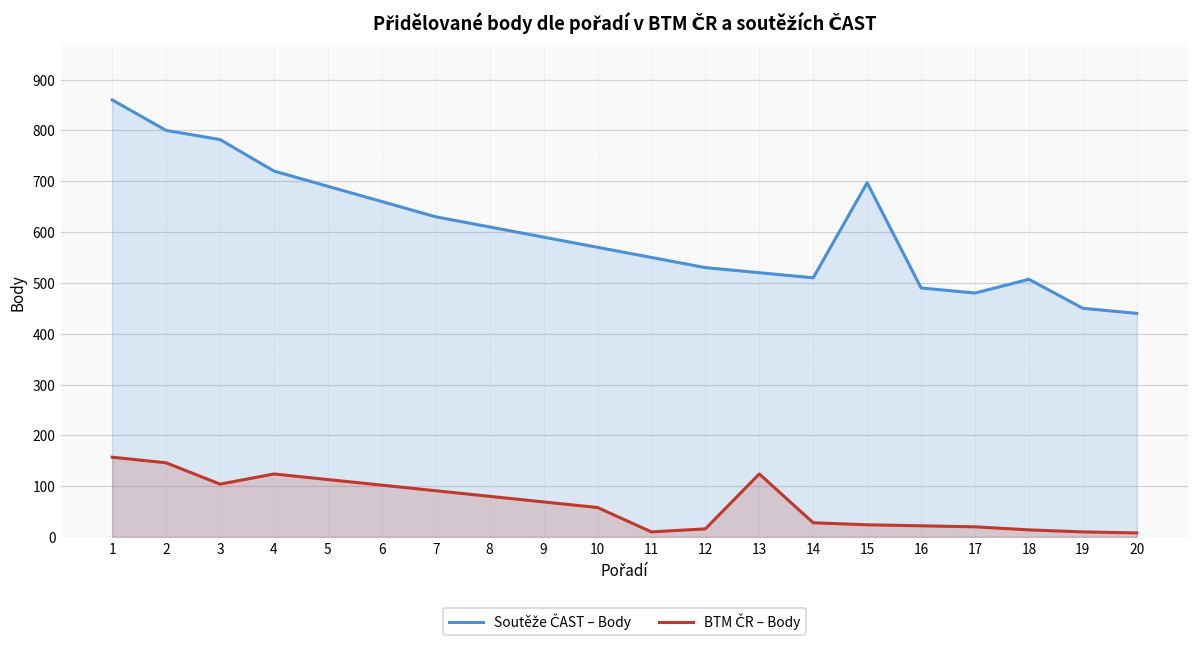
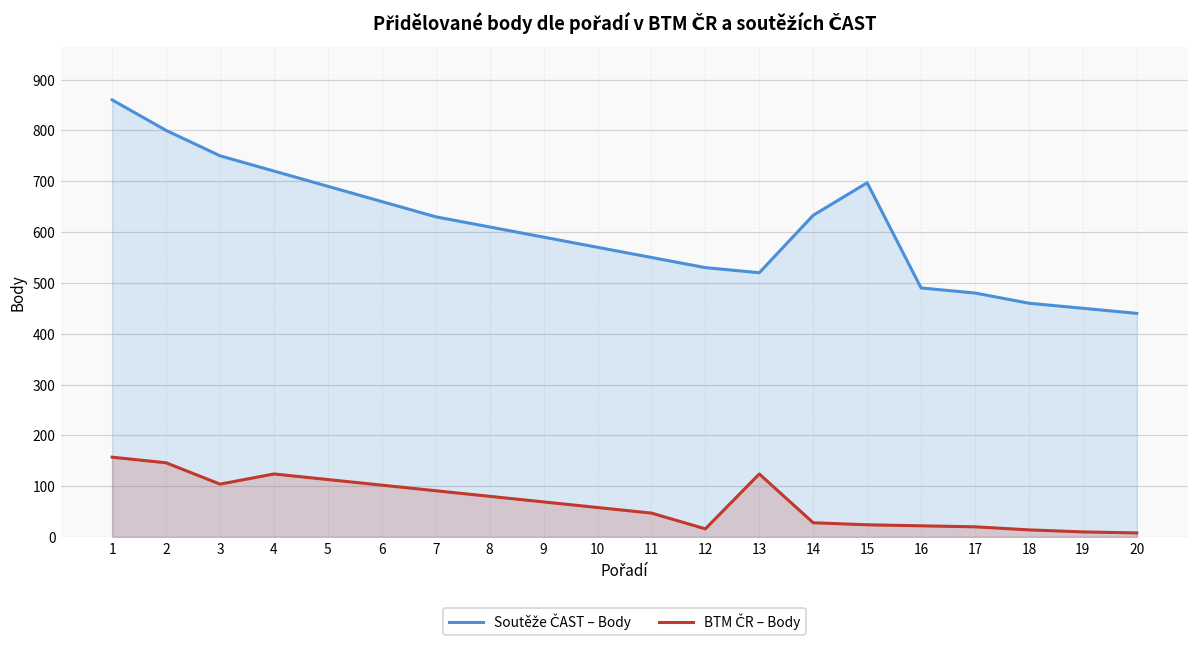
  {
    "Soutěže ČAST – Body": {
      "1": 860,
      "2": 800,
-     "3": 780,
+     "3": 750,
      "4": 720,
      "5": 690,
      "6": 660,
      "7": 630,
      "8": 610,
      "9": 590,
      "10": 570,
      "11": 550,
      "12": 530,
      "13": 520,
-     "14": 510,
+     "14": 630,
      "15": 700,
      "16": 490,
      "17": 480,
-     "18": 510,
+     "18": 460,
      "19": 450,
      "20": 440
    },
    "BTM ČR – Body": {
      "1": 160,
      "2": 150,
      "3": 100,
      "4": 120,
      "5": 110,
      "6": 100,
      "7": 90,
      "8": 80,
      "9": 70,
      "10": 60,
-     "11": 10,
+     "11": 50,
      "12": 20,
      "13": 120,
      "14": 30,
      "15": 20,
      "16": 20,
      "17": 20,
      "18": 10,
      "19": 10,
      "20": 10
    }
  }
